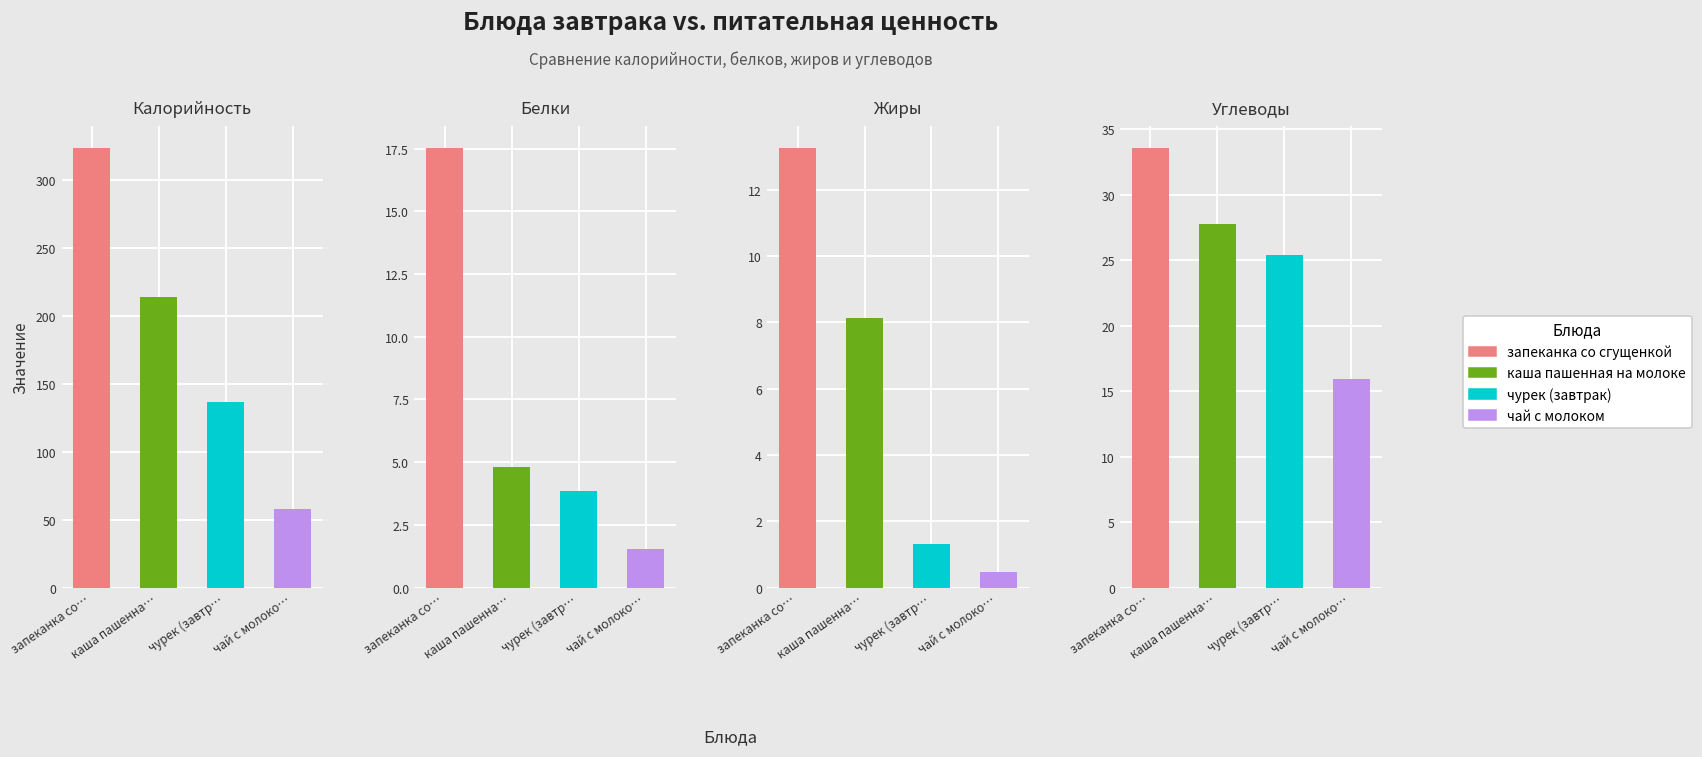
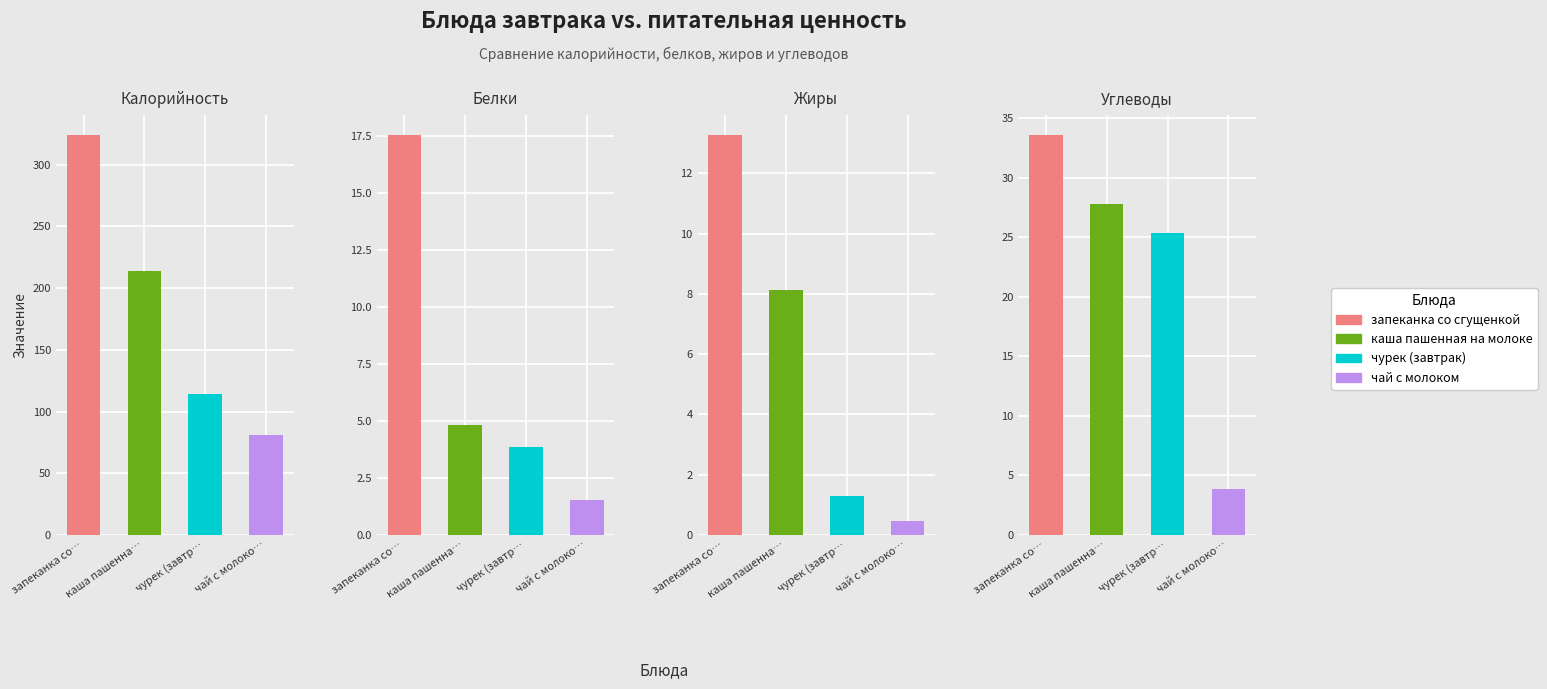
  {
    "Калорийность": {
      "запеканка со…": 324,
      "каша пашенна…": 214,
-     "чурек (завтр…": 137,
-     "чай с молоко…": 58
+     "чурек (завтр…": 114,
+     "чай с молоко…": 81
    },
    "Белки": {
      "запеканка со…": 17.5,
      "каша пашенна…": 4.8,
      "чурек (завтр…": 3.8,
      "чай с молоко…": 1.5
    },
    "Жиры": {
      "запеканка со…": 13.3,
      "каша пашенна…": 8.1,
      "чурек (завтр…": 1.3,
      "чай с молоко…": 0.5
    },
    "Углеводы": {
      "запеканка со…": 33.6,
      "каша пашенна…": 27.8,
      "чурек (завтр…": 25.4,
-     "чай с молоко…": 15.9
+     "чай с молоко…": 3.9
    }
  }
